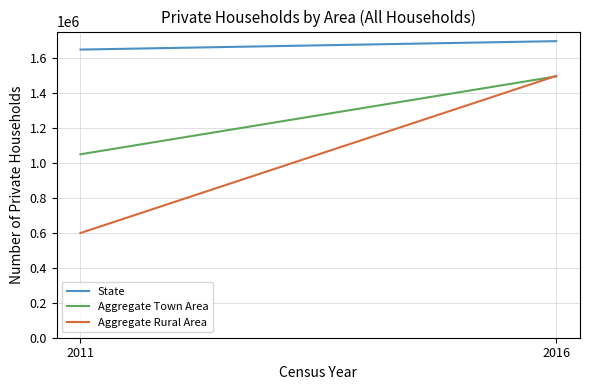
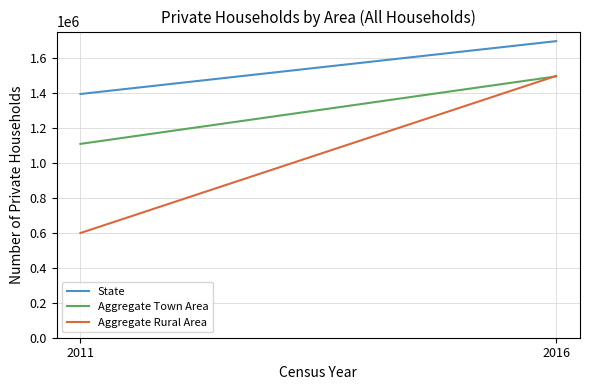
  {
    "State": {
-     "2011": 1650000,
+     "2011": 1400000,
      "2016": 1700000
    },
    "Aggregate Town Area": {
-     "2011": 1050000
+     "2011": 1110000
    },
    "Aggregate Rural Area": {
      "2011": 600000
    }
  }
